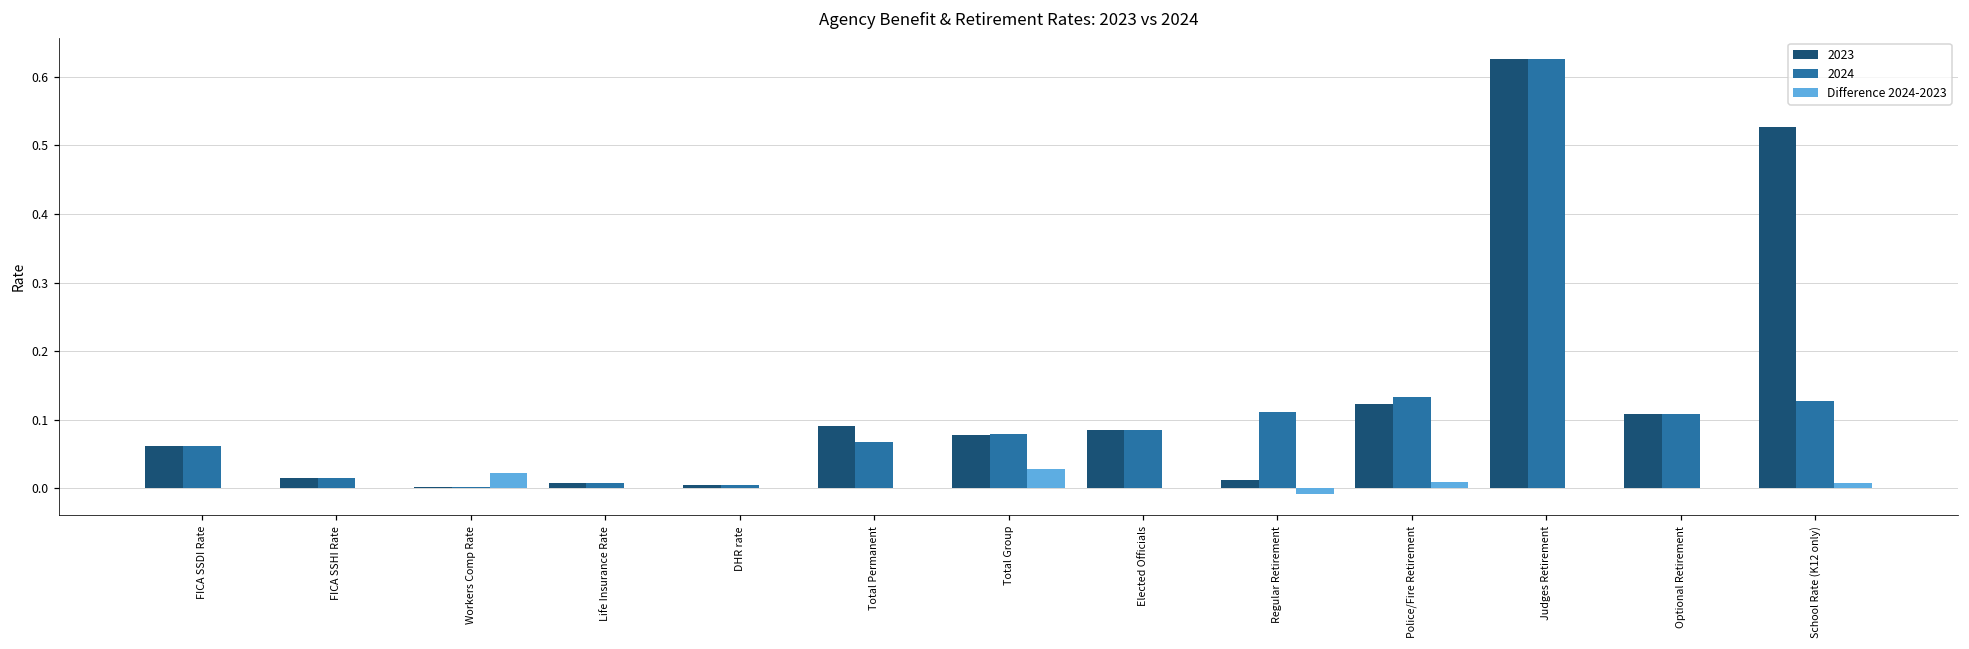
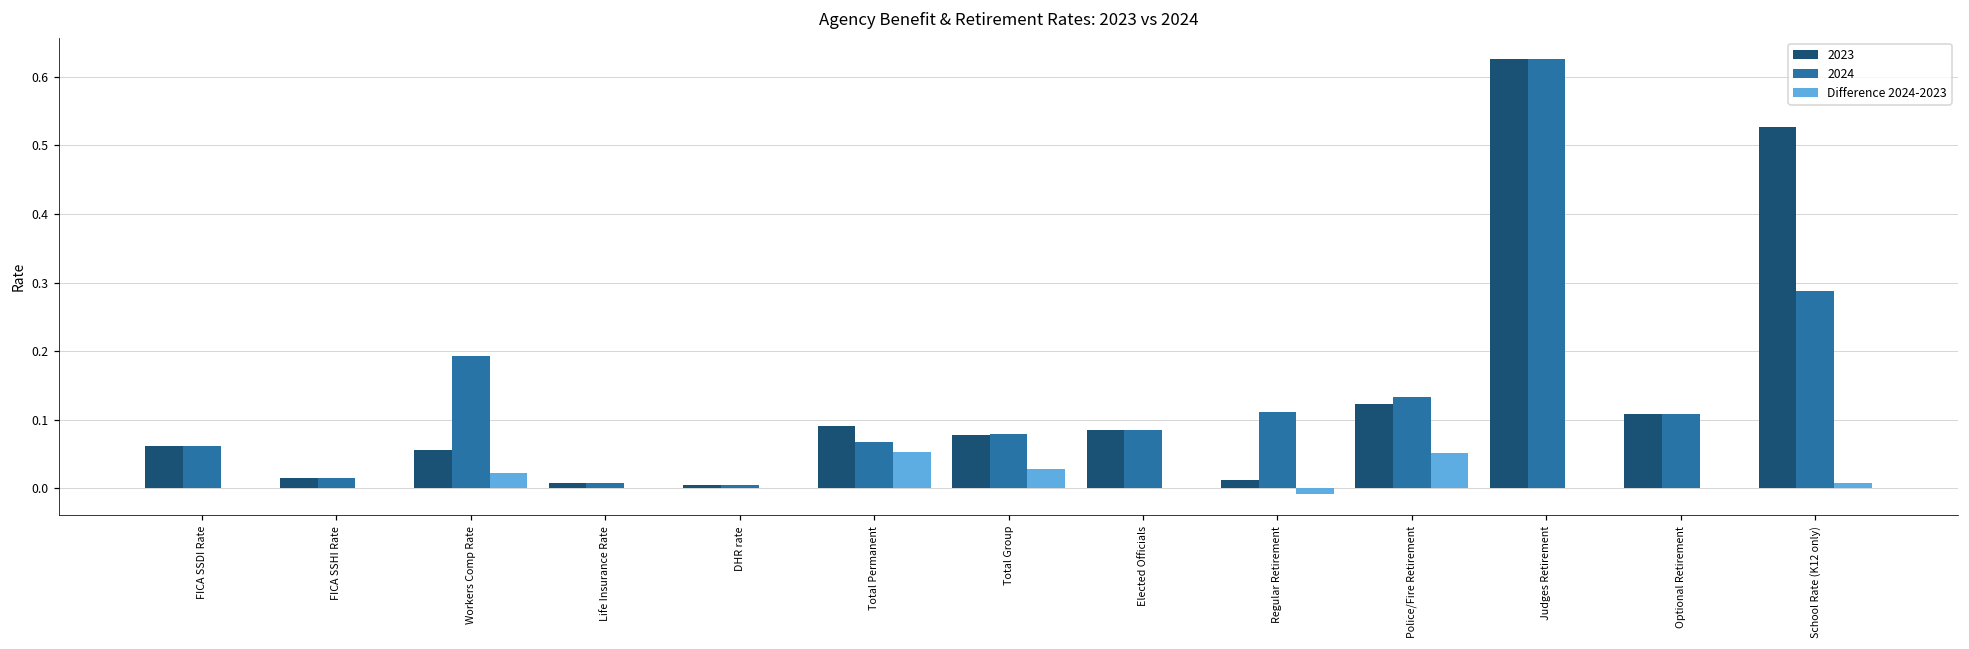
  {
    "2023": {
      "FICA SSDI Rate": 0.06,
      "FICA SSHI Rate": 0.01,
-     "Workers Comp Rate": 0.00,
+     "Workers Comp Rate": 0.06,
      "Life Insurance Rate": 0.01,
      "DHR rate": 0.01,
      "Total Permanent": 0.09,
      "Total Group": 0.08,
      "Elected Officials": 0.09,
      "Regular Retirement": 0.01,
      "Police/Fire Retirement": 0.12,
      "Judges Retirement": 0.63,
      "Optional Retirement": 0.11,
      "School Rate (K12 only)": 0.53
    },
    "2024": {
      "FICA SSDI Rate": 0.06,
      "FICA SSHI Rate": 0.01,
-     "Workers Comp Rate": 0.00,
+     "Workers Comp Rate": 0.19,
      "Life Insurance Rate": 0.01,
      "DHR rate": 0.01,
      "Total Permanent": 0.07,
      "Total Group": 0.08,
      "Elected Officials": 0.09,
      "Regular Retirement": 0.11,
      "Police/Fire Retirement": 0.13,
      "Judges Retirement": 0.63,
      "Optional Retirement": 0.11,
-     "School Rate (K12 only)": 0.13
+     "School Rate (K12 only)": 0.29
    },
    "Difference 2024-2023": {
      "FICA SSDI Rate": 0.00,
      "FICA SSHI Rate": 0.00,
      "Workers Comp Rate": 0.02,
      "Life Insurance Rate": 0.00,
      "DHR rate": 0.00,
-     "Total Permanent": 0.00,
+     "Total Permanent": 0.05,
      "Total Group": 0.03,
      "Regular Retirement": -0.01,
-     "Police/Fire Retirement": 0.01,
+     "Police/Fire Retirement": 0.05,
      "Judges Retirement": 0.00,
      "Optional Retirement": 0.00,
      "School Rate (K12 only)": 0.01
    }
  }
